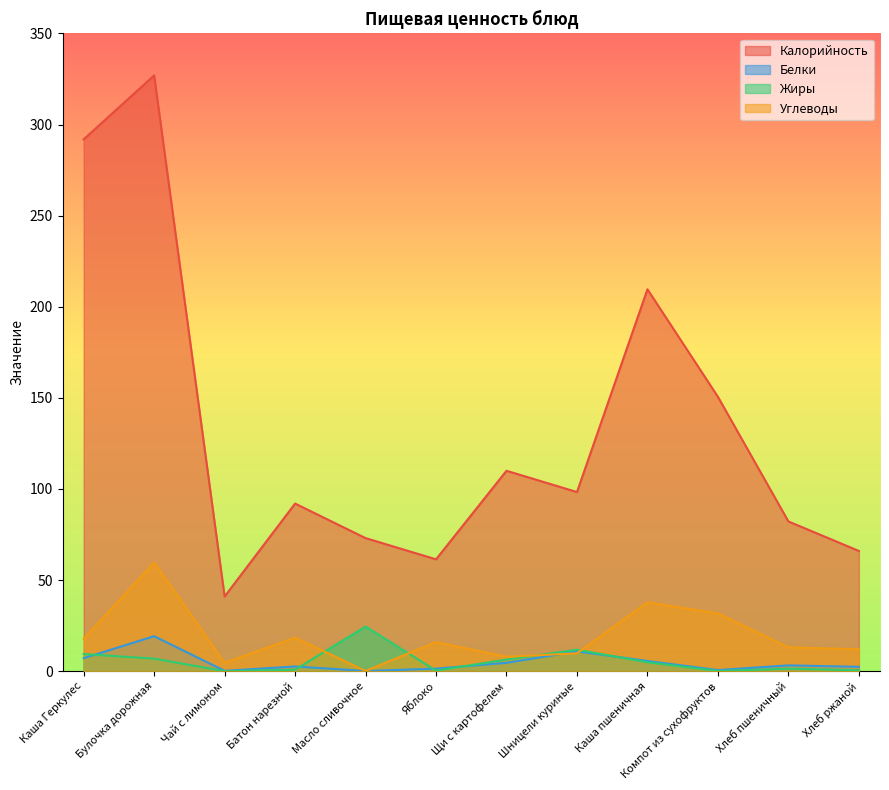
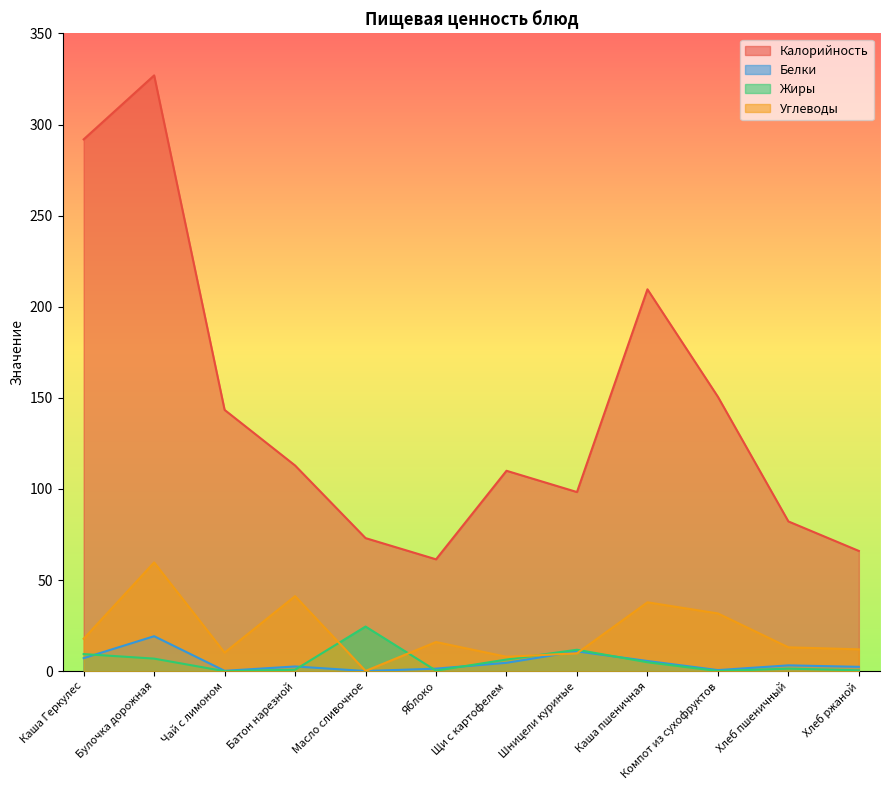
  {
    "Калорийность": {
      "Каша Геркулес": 292,
      "Булочка дорожная": 327,
-     "Чай с лимоном": 41,
-     "Батон нарезной": 92,
+     "Чай с лимоном": 143,
+     "Батон нарезной": 113,
      "Масло сливочное": 73,
      "Яблоко": 61,
      "Щи с картофелем": 110,
      "Шницели куриные": 98,
      "Каша пшеничная": 210,
      "Компот из сухофруктов": 151,
      "Хлеб пшеничный": 82,
      "Хлеб ржаной": 66
    },
    "Белки": {
      "Каша Геркулес": 7,
      "Булочка дорожная": 19,
      "Батон нарезной": 3,
      "Щи с картофелем": 5,
      "Хлеб пшеничный": 3,
      "Хлеб ржаной": 2
    },
    "Жиры": {
      "Каша Геркулес": 9,
      "Булочка дорожная": 7,
      "Батон нарезной": 1,
      "Масло сливочное": 25,
      "Щи с картофелем": 6,
      "Хлеб пшеничный": 1,
      "Хлеб ржаной": 1
    },
    "Углеводы": {
      "Каша Геркулес": 18,
      "Булочка дорожная": 60,
-     "Чай с лимоном": 5,
-     "Батон нарезной": 18,
+     "Чай с лимоном": 10,
+     "Батон нарезной": 41,
      "Яблоко": 16,
      "Щи с картофелем": 8,
      "Каша пшеничная": 38,
      "Компот из сухофруктов": 32,
      "Хлеб пшеничный": 13,
      "Хлеб ржаной": 12
    }
  }
